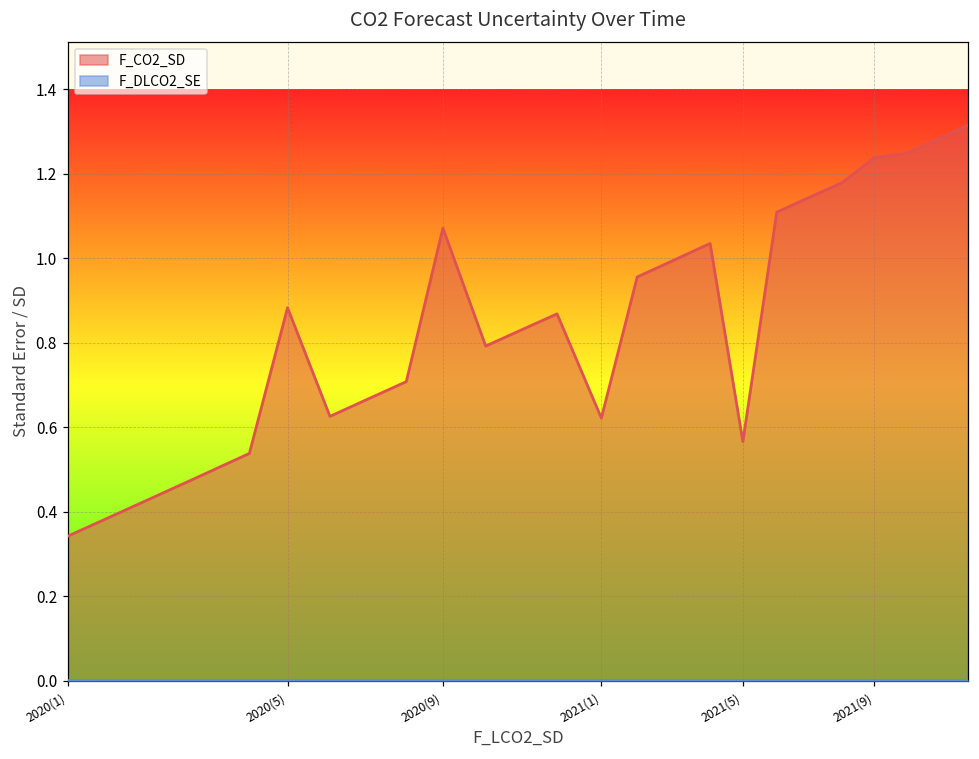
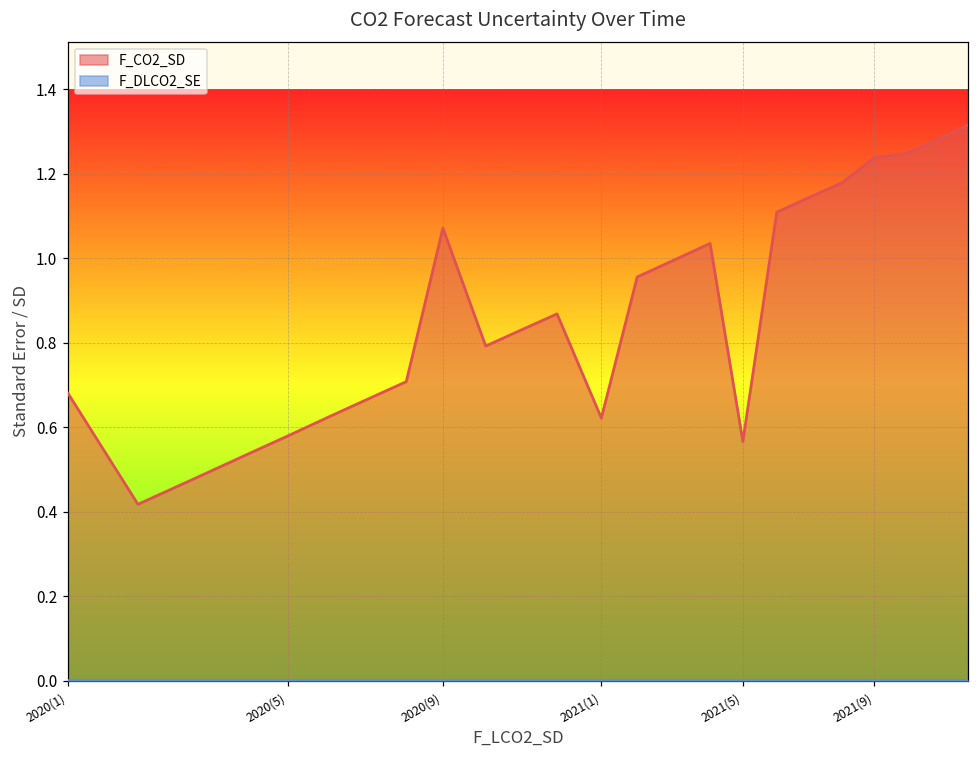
  {
    "F_CO2_SD": {
-     "2020(1)": 0.34,
-     "2020(5)": 0.88,
+     "2020(1)": 0.68,
+     "2020(5)": 0.58,
      "2020(9)": 1.07,
      "2021(1)": 0.62,
      "2021(5)": 0.57,
      "2021(9)": 1.24
    },
    "F_DLCO2_SE": {
      "2020(1)": 0.00,
      "2020(5)": 0.00,
      "2020(9)": 0.00,
      "2021(1)": 0.00,
      "2021(5)": 0.00,
      "2021(9)": 0.00
    }
  }
